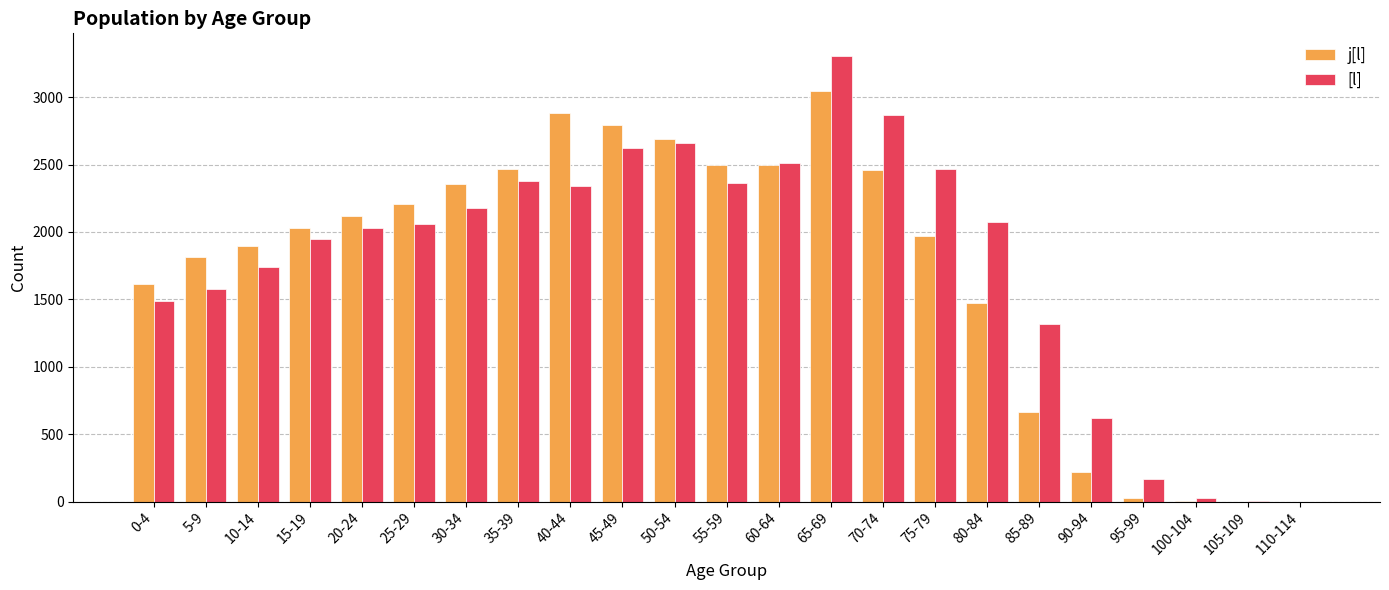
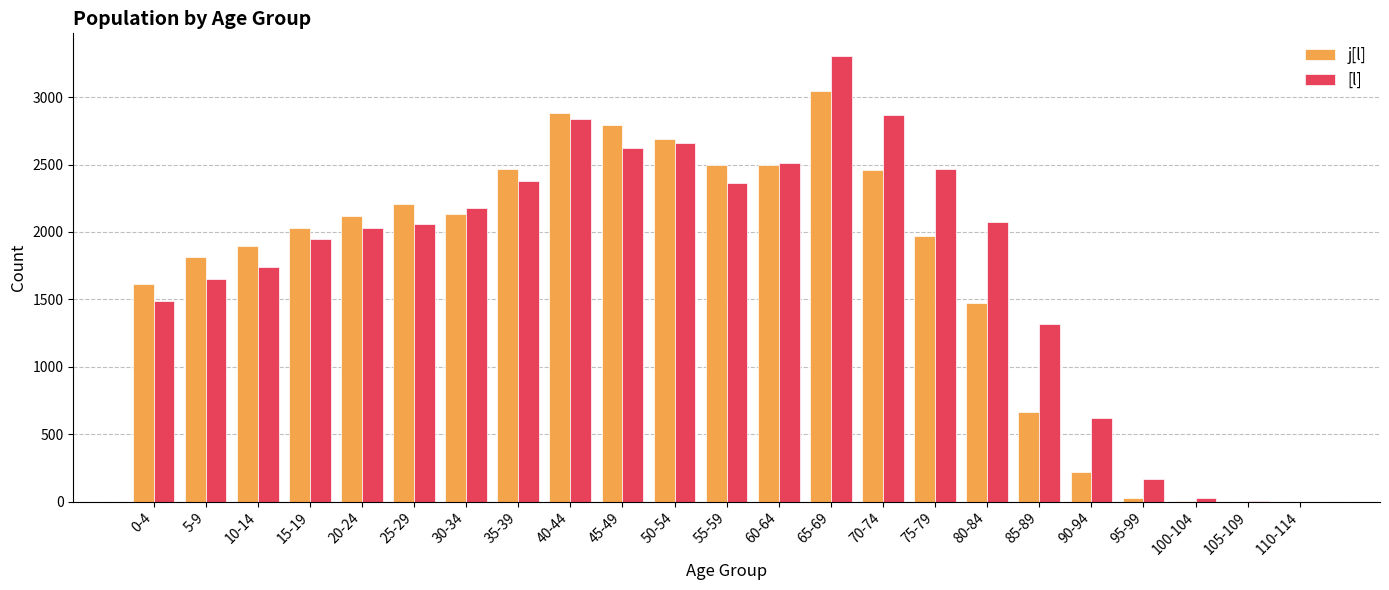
  {
    "j[l]": {
      "0-4": 1620,
      "5-9": 1820,
      "10-14": 1900,
      "15-19": 2030,
      "20-24": 2120,
      "25-29": 2210,
-     "30-34": 2350,
+     "30-34": 2130,
      "35-39": 2460,
      "40-44": 2880,
      "45-49": 2800,
      "50-54": 2690,
      "55-59": 2500,
      "60-64": 2500,
      "65-69": 3040,
      "70-74": 2460,
      "75-79": 1970,
      "80-84": 1480,
      "85-89": 660,
      "90-94": 220,
      "95-99": 30,
      "105-109": 0,
      "110-114": 0
    },
    "[l]": {
      "0-4": 1490,
-     "5-9": 1580,
+     "5-9": 1650,
      "10-14": 1740,
      "15-19": 1950,
      "20-24": 2030,
      "25-29": 2060,
      "30-34": 2180,
      "35-39": 2380,
-     "40-44": 2340,
+     "40-44": 2840,
      "45-49": 2630,
      "50-54": 2660,
      "55-59": 2360,
      "60-64": 2510,
      "65-69": 3310,
      "70-74": 2870,
      "75-79": 2460,
      "80-84": 2080,
      "85-89": 1320,
      "90-94": 620,
      "95-99": 170,
      "100-104": 30,
      "110-114": 0
    }
  }
